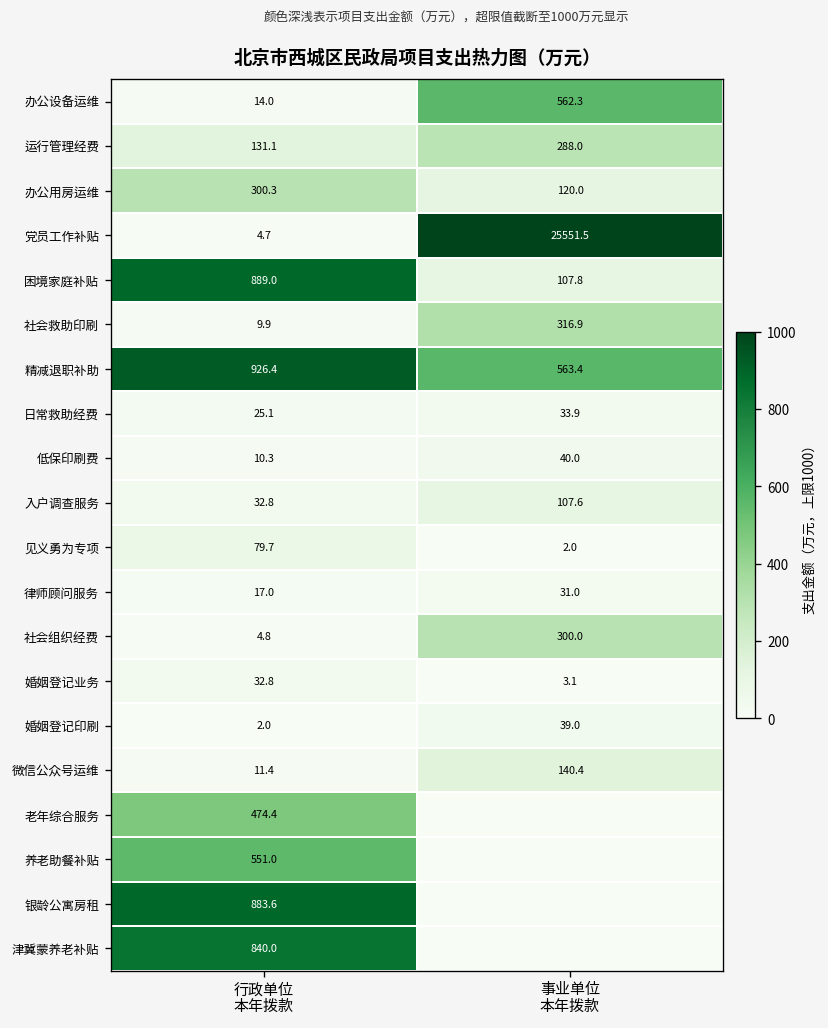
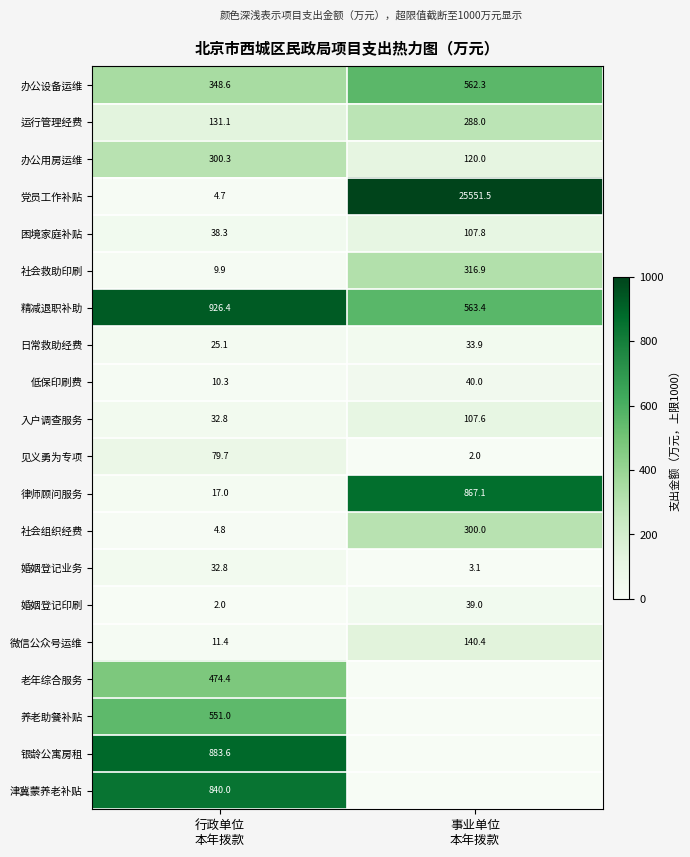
  {
    "办公设备运维": {
-     "行政单位 本年拨款": 14.0,
+     "行政单位 本年拨款": 348.6,
      "事业单位 本年拨款": 562.3
    },
    "运行管理经费": {
      "行政单位 本年拨款": 131.1,
      "事业单位 本年拨款": 288.0
    },
    "办公用房运维": {
      "行政单位 本年拨款": 300.3,
      "事业单位 本年拨款": 120.0
    },
    "党员工作补贴": {
      "行政单位 本年拨款": 4.7,
      "事业单位 本年拨款": 25551.5
    },
    "困境家庭补贴": {
-     "行政单位 本年拨款": 889.0,
+     "行政单位 本年拨款": 38.3,
      "事业单位 本年拨款": 107.8
    },
    "社会救助印刷": {
      "行政单位 本年拨款": 9.9,
      "事业单位 本年拨款": 316.9
    },
    "精减退职补助": {
      "行政单位 本年拨款": 926.4,
      "事业单位 本年拨款": 563.4
    },
    "日常救助经费": {
      "行政单位 本年拨款": 25.1,
      "事业单位 本年拨款": 33.9
    },
    "低保印刷费": {
      "行政单位 本年拨款": 10.3,
      "事业单位 本年拨款": 40.0
    },
    "入户调查服务": {
      "行政单位 本年拨款": 32.8,
      "事业单位 本年拨款": 107.6
    },
    "见义勇为专项": {
      "行政单位 本年拨款": 79.7,
      "事业单位 本年拨款": 2.0
    },
    "律师顾问服务": {
      "行政单位 本年拨款": 17.0,
-     "事业单位 本年拨款": 31.0
+     "事业单位 本年拨款": 867.1
    },
    "社会组织经费": {
      "行政单位 本年拨款": 4.8,
      "事业单位 本年拨款": 300.0
    },
    "婚姻登记业务": {
      "行政单位 本年拨款": 32.8,
      "事业单位 本年拨款": 3.1
    },
    "婚姻登记印刷": {
      "行政单位 本年拨款": 2.0,
      "事业单位 本年拨款": 39.0
    },
    "微信公众号运维": {
      "行政单位 本年拨款": 11.4,
      "事业单位 本年拨款": 140.4
    },
    "老年综合服务": {
      "行政单位 本年拨款": 474.4
    },
    "养老助餐补贴": {
      "行政单位 本年拨款": 551.0
    },
    "银龄公寓房租": {
      "行政单位 本年拨款": 883.6
    },
    "津冀蒙养老补贴": {
      "行政单位 本年拨款": 840.0
    }
  }
